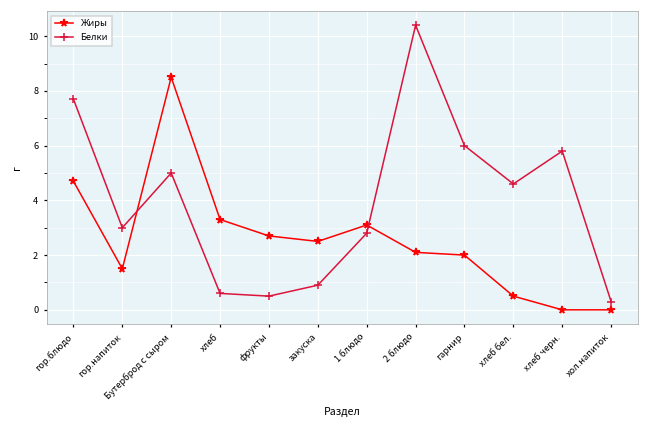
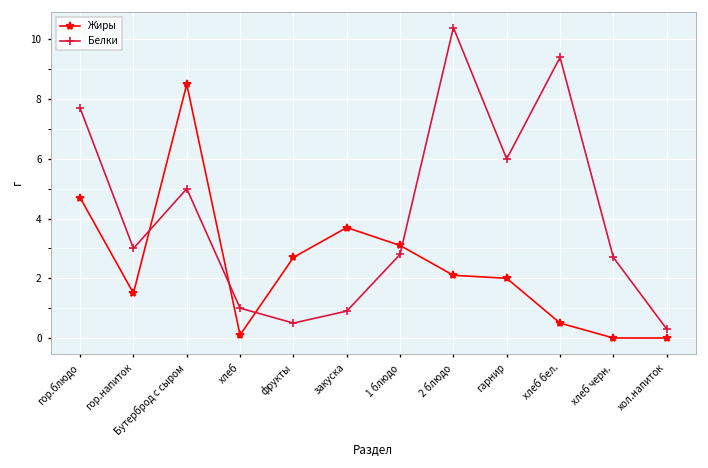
  {
    "Жиры": {
      "гор.блюдо": 4.7,
      "гор.напиток": 1.5,
      "Бутерброд с сыром": 8.5,
-     "хлеб": 3.3,
+     "хлеб": 0.1,
      "фрукты": 2.7,
-     "закуска": 2.5,
+     "закуска": 3.7,
      "1 блюдо": 3.1,
      "2 блюдо": 2.1,
      "гарнир": 2.0,
      "хлеб бел.": 0.5,
      "хлеб черн.": 0.0,
      "хол.напиток": 0.0
    },
    "Белки": {
      "гор.блюдо": 7.7,
      "гор.напиток": 3.0,
      "Бутерброд с сыром": 5.0,
-     "хлеб": 0.6,
+     "хлеб": 1.0,
      "фрукты": 0.5,
      "закуска": 0.9,
      "1 блюдо": 2.8,
      "2 блюдо": 10.4,
      "гарнир": 6.0,
-     "хлеб бел.": 4.6,
-     "хлеб черн.": 5.8,
+     "хлеб бел.": 9.4,
+     "хлеб черн.": 2.7,
      "хол.напиток": 0.3
    }
  }
